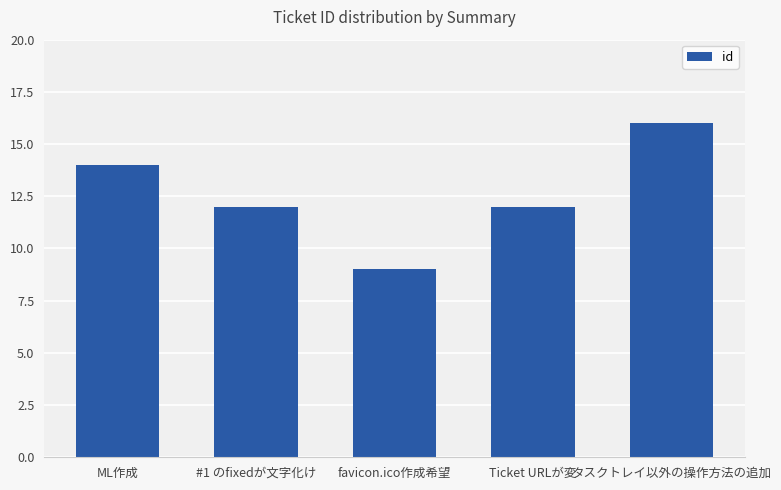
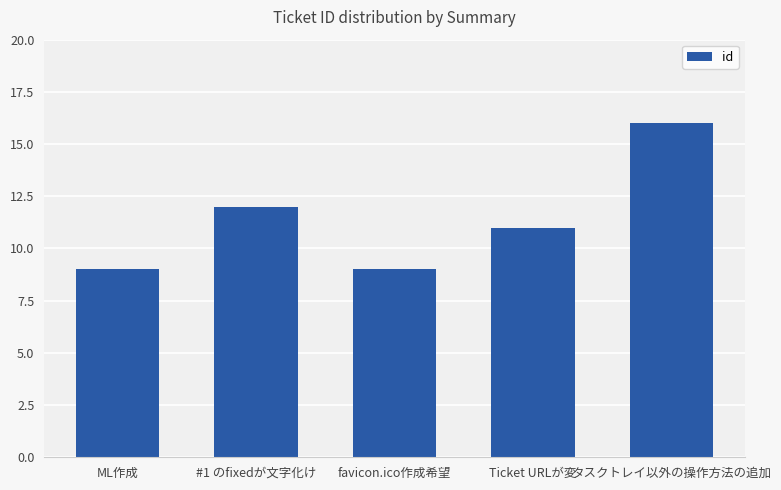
  {
-   "ML作成": 14,
+   "ML作成": 9,
    "#1 のfixedが文字化け": 12,
    "favicon.ico作成希望": 9,
-   "Ticket URLが変": 12,
+   "Ticket URLが変": 11,
    "タスクトレイ以外の操作方法の追加": 16
  }
